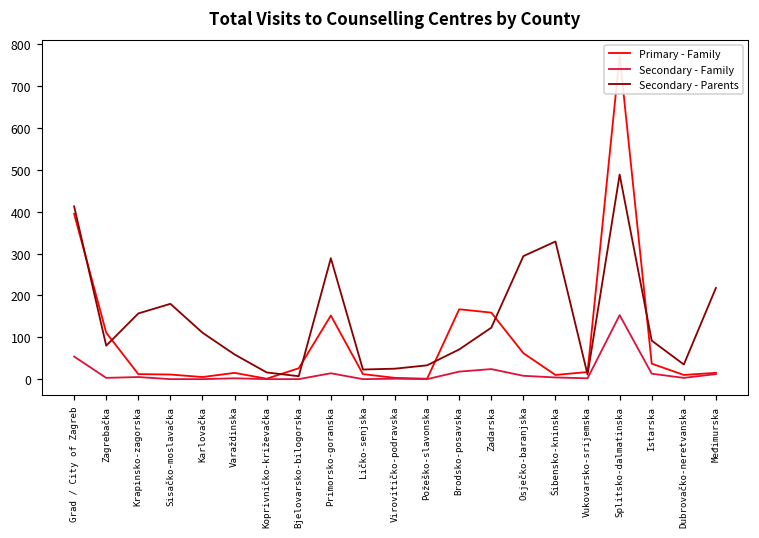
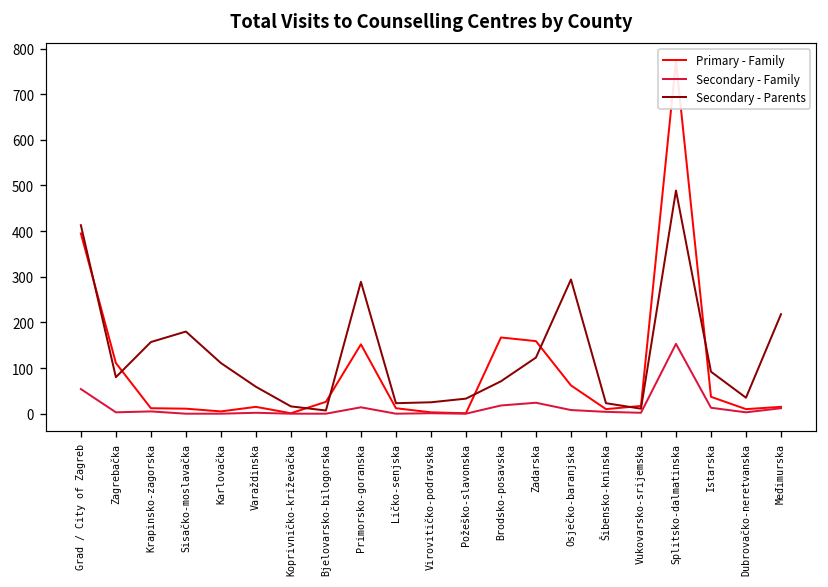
  {
    "Primary - Family": {
      "Grad / City of Zagreb": 400,
      "Zagrebačka": 110,
      "Krapinsko-zagorska": 10,
      "Sisačko-moslavačka": 10,
      "Varaždinska": 20,
      "Bjelovarsko-bilogorska": 30,
      "Primorsko-goranska": 150,
      "Ličko-senjska": 10,
      "Brodsko-posavska": 170,
      "Zadarska": 160,
      "Osječko-baranjska": 60,
      "Istarska": 40,
      "Dubrovačko-neretvanska": 10
    },
    "Secondary - Family": {
      "Grad / City of Zagreb": 50,
      "Zagrebačka": 0,
      "Krapinsko-zagorska": 10,
      "Sisačko-moslavačka": 0,
      "Varaždinska": 0,
      "Bjelovarsko-bilogorska": 0,
      "Primorsko-goranska": 10,
      "Ličko-senjska": 0,
      "Brodsko-posavska": 20,
      "Zadarska": 20,
      "Osječko-baranjska": 10,
      "Vukovarsko-srijemska": 0,
      "Splitsko-dalmatinska": 150,
      "Istarska": 10,
      "Dubrovačko-neretvanska": 0
    },
    "Secondary - Parents": {
      "Grad / City of Zagreb": 410,
      "Zagrebačka": 80,
      "Krapinsko-zagorska": 160,
      "Sisačko-moslavačka": 180,
      "Karlovačka": 110,
      "Varaždinska": 60,
      "Koprivničko-križevačka": 20,
      "Bjelovarsko-bilogorska": 10,
      "Primorsko-goranska": 290,
      "Ličko-senjska": 20,
      "Virovitičko-podravska": 30,
      "Požeško-slavonska": 30,
      "Brodsko-posavska": 70,
      "Zadarska": 120,
      "Osječko-baranjska": 290,
-     "Šibensko-kninska": 330,
+     "Šibensko-kninska": 20,
      "Splitsko-dalmatinska": 490,
      "Istarska": 90,
      "Dubrovačko-neretvanska": 40,
      "Međimurska": 220
    }
  }
